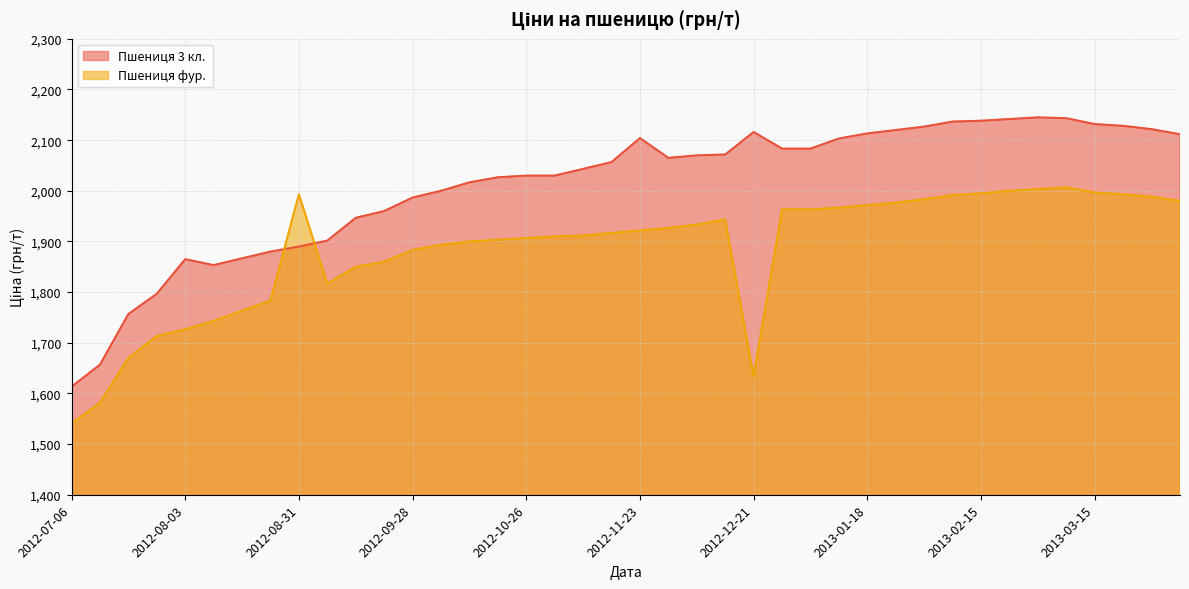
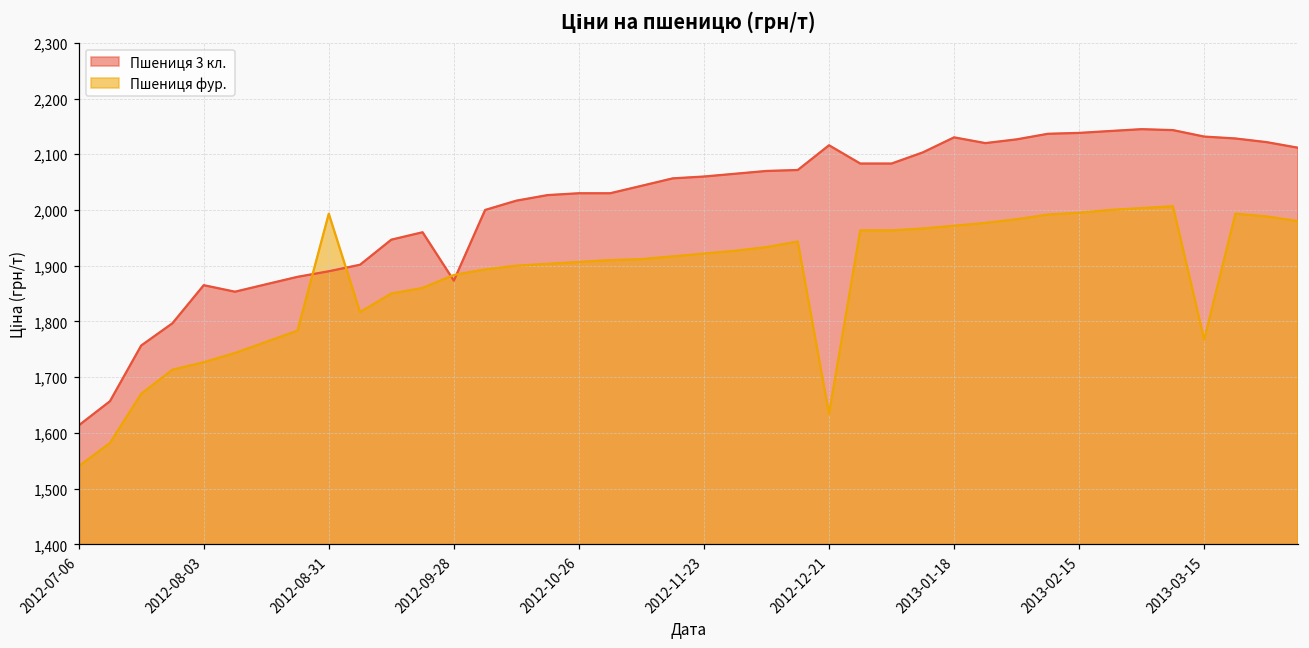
  {
    "Пшениця 3 кл.": {
      "2012-07-06": "1,610",
      "2012-08-03": "1,870",
      "2012-08-31": "1,890",
-     "2012-09-28": "1,990",
+     "2012-09-28": "1,870",
      "2012-10-26": "2,030",
-     "2012-11-23": "2,100",
+     "2012-11-23": "2,060",
      "2012-12-21": "2,120",
-     "2013-01-18": "2,110",
+     "2013-01-18": "2,130",
      "2013-02-15": "2,140",
      "2013-03-15": "2,130"
    },
    "Пшениця фур.": {
      "2012-07-06": "1,540",
      "2012-08-03": "1,730",
      "2012-08-31": "1,990",
      "2012-09-28": "1,880",
      "2012-10-26": "1,910",
      "2012-11-23": "1,920",
      "2012-12-21": "1,630",
      "2013-01-18": "1,970",
      "2013-02-15": "2,000",
-     "2013-03-15": "2,000"
+     "2013-03-15": "1,770"
    }
  }
